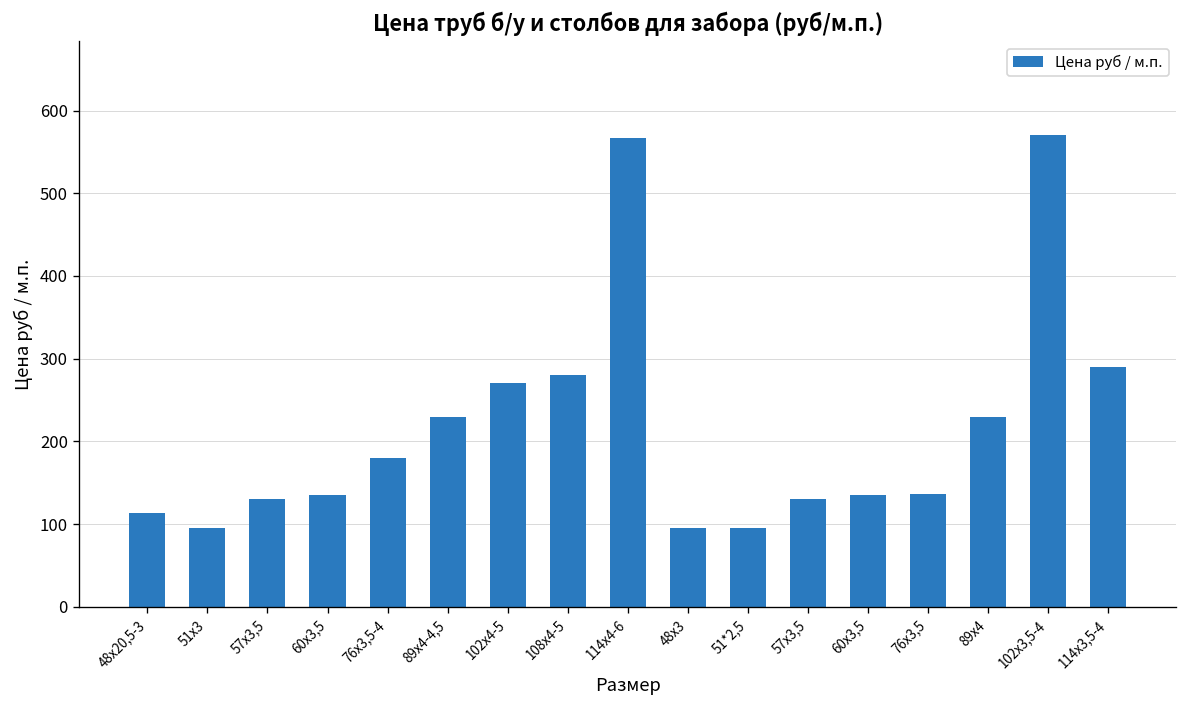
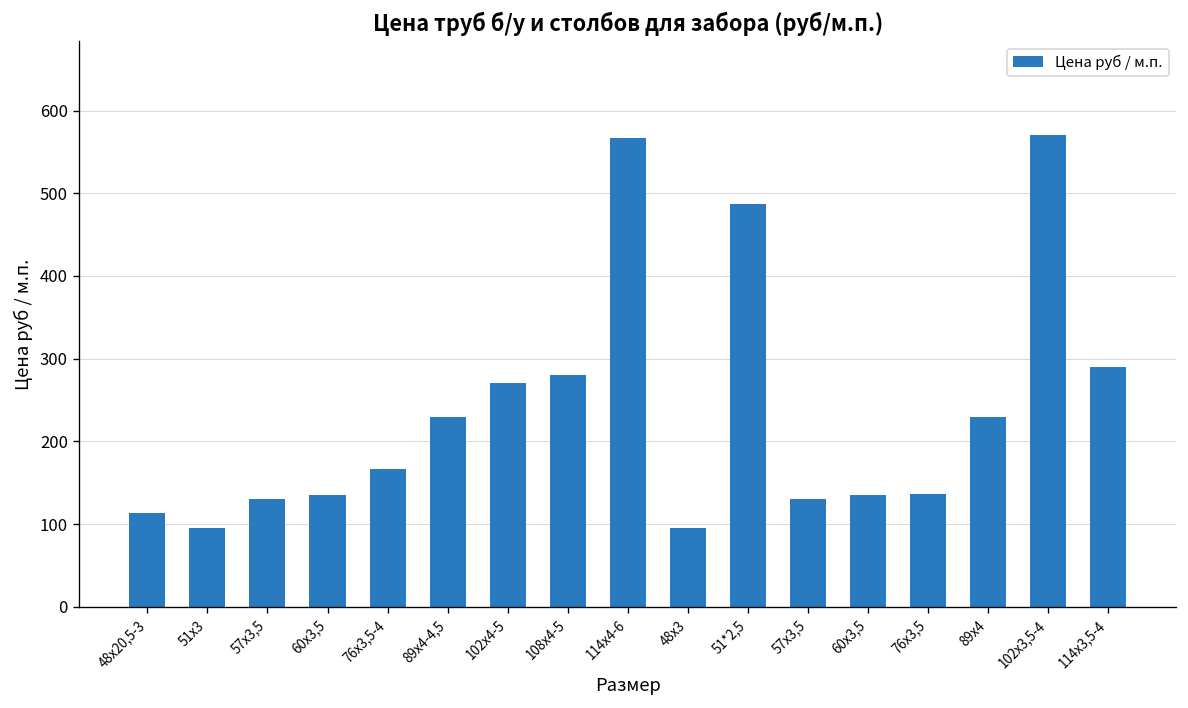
  {
    "48х20,5-3": 110,
    "51х3": 100,
-   "76х3,5-4": 180,
+   "76х3,5-4": 170,
    "89х4-4,5": 230,
    "102х4-5": 270,
    "108х4-5": 280,
    "114х4-6": 570,
    "48х3": 100,
-   "51*2,5": 100,
+   "51*2,5": 490,
    "76х3,5": 140,
    "89х4": 230,
    "102х3,5-4": 570,
    "114х3,5-4": 290
  }
